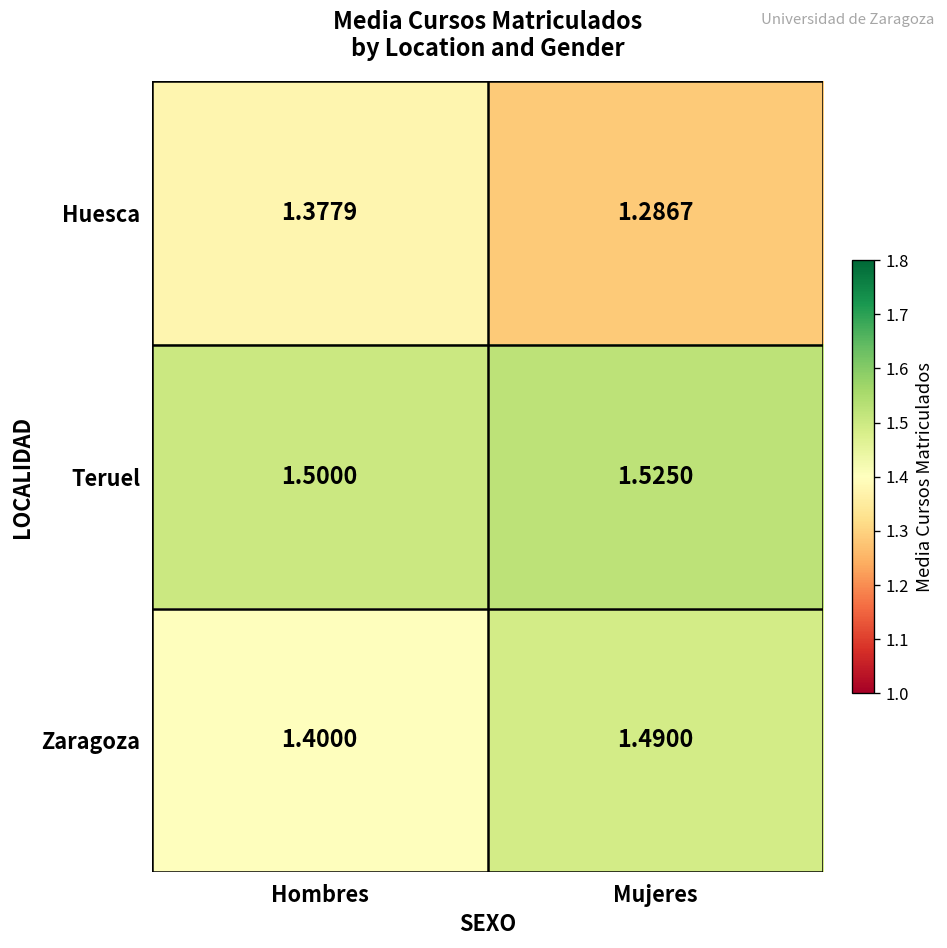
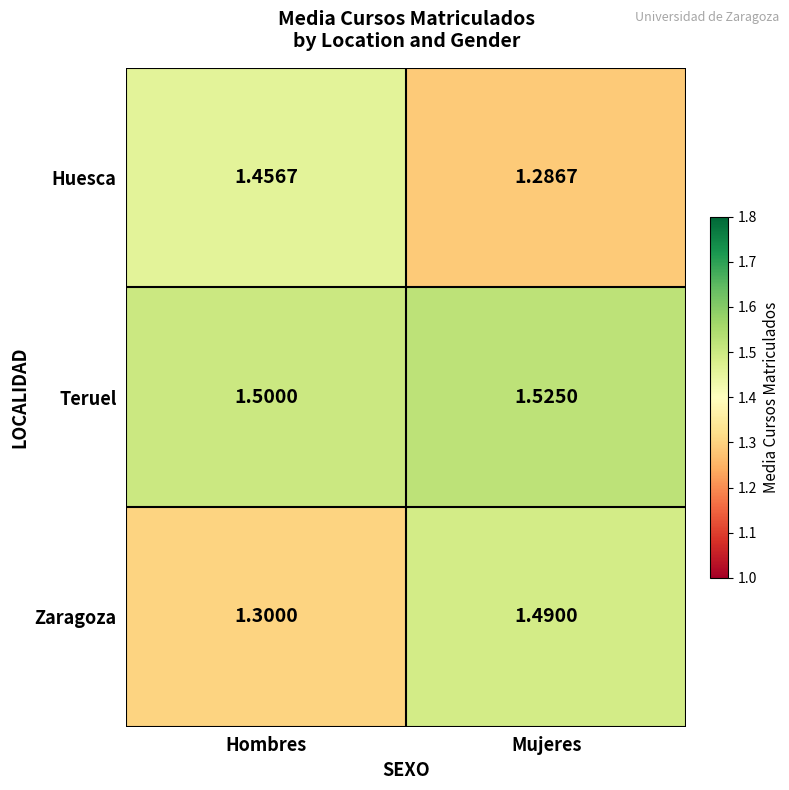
  {
    "Huesca": {
-     "Hombres": 1.3779,
+     "Hombres": 1.4567,
      "Mujeres": 1.2867
    },
    "Teruel": {
      "Hombres": 1.5000,
      "Mujeres": 1.5250
    },
    "Zaragoza": {
-     "Hombres": 1.4000,
+     "Hombres": 1.3000,
      "Mujeres": 1.4900
    }
  }
